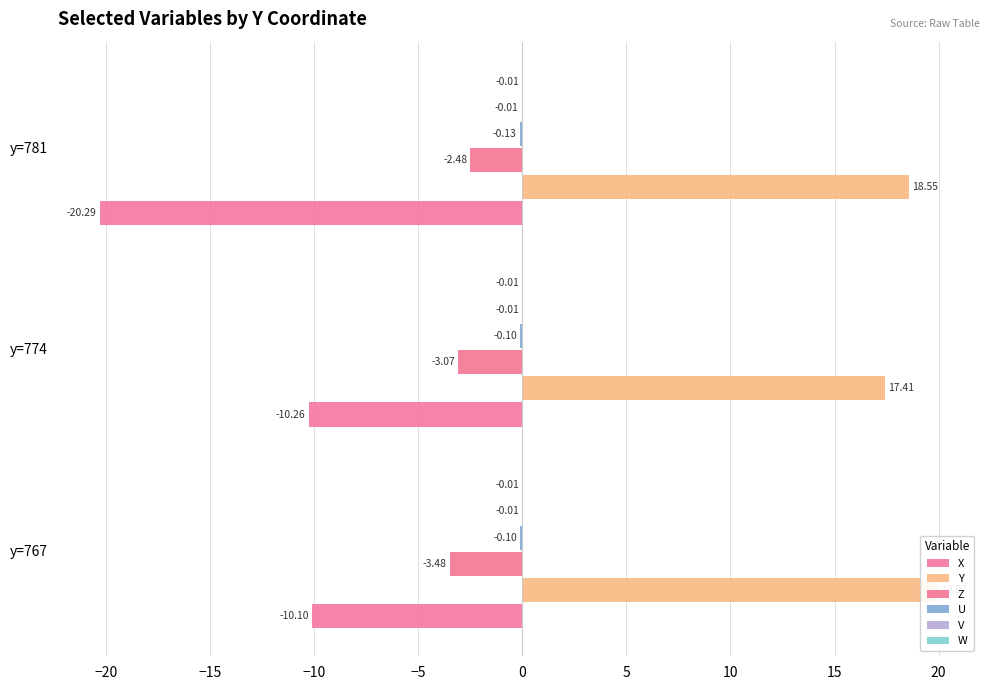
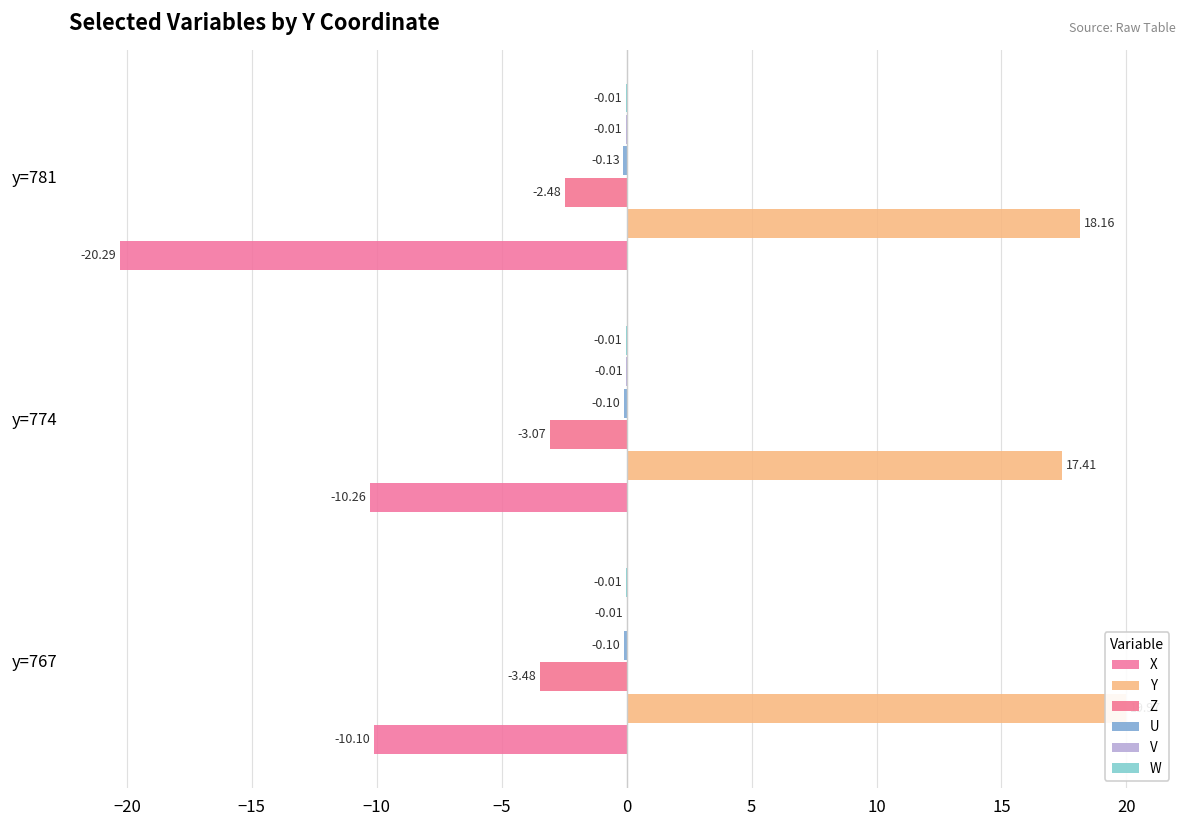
  {
    "Y": {
-     "y=781": 18.55,
+     "y=781": 18.16,
      "y=774": 17.41
    }
  }
